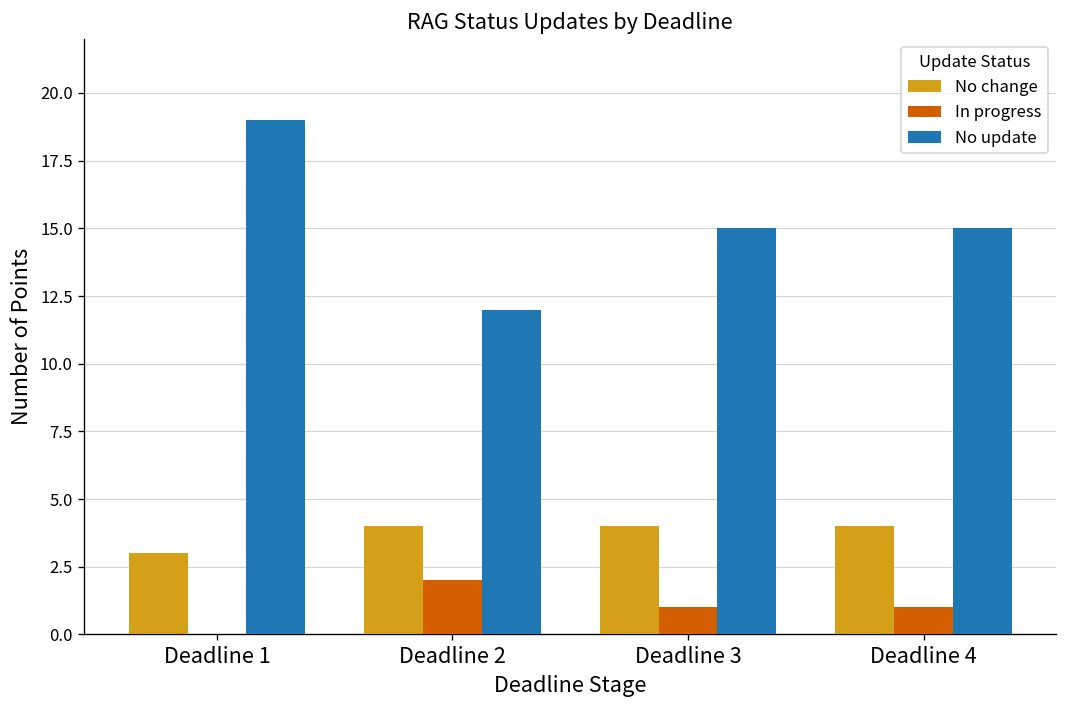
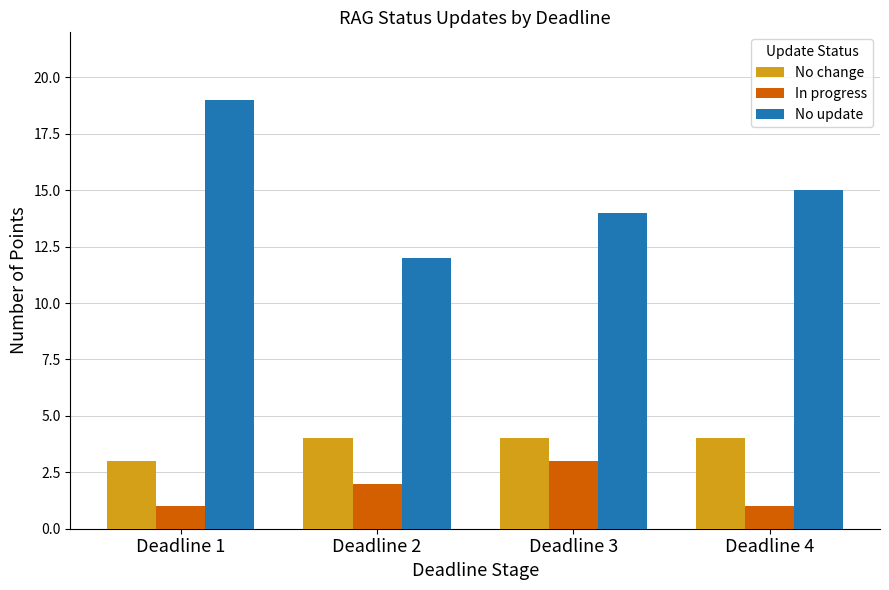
  {
    "No change": {
      "Deadline 1": 3,
      "Deadline 2": 4,
      "Deadline 3": 4,
      "Deadline 4": 4
    },
    "In progress": {
-     "Deadline 1": 0,
+     "Deadline 1": 1,
      "Deadline 2": 2,
-     "Deadline 3": 1,
+     "Deadline 3": 3,
      "Deadline 4": 1
    },
    "No update": {
      "Deadline 1": 19,
      "Deadline 2": 12,
-     "Deadline 3": 15,
+     "Deadline 3": 14,
      "Deadline 4": 15
    }
  }
